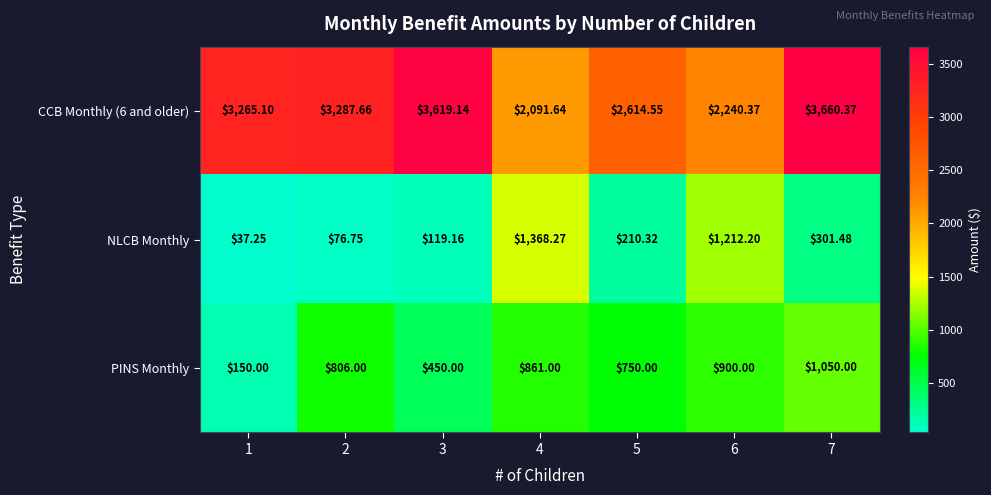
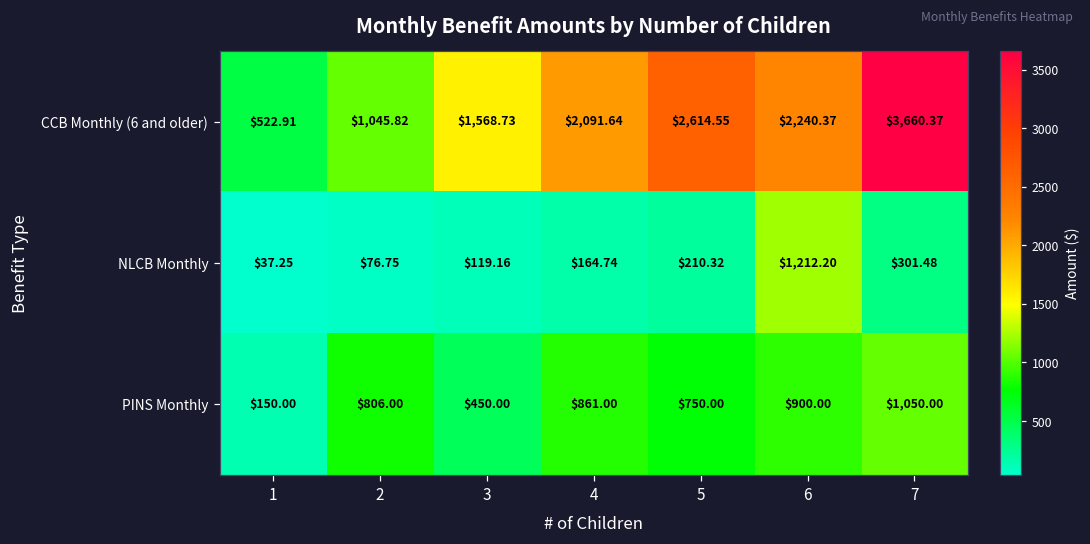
  {
    "CCB Monthly (6 and older)": {
-     "1": "$3,265.10",
-     "2": "$3,287.66",
-     "3": "$3,619.14",
+     "1": "$522.91",
+     "2": "$1,045.82",
+     "3": "$1,568.73",
      "4": "$2,091.64",
      "5": "$2,614.55",
      "6": "$2,240.37",
      "7": "$3,660.37"
    },
    "NLCB Monthly": {
      "1": "$37.25",
      "2": "$76.75",
      "3": "$119.16",
-     "4": "$1,368.27",
+     "4": "$164.74",
      "5": "$210.32",
      "6": "$1,212.20",
      "7": "$301.48"
    },
    "PINS Monthly": {
      "1": "$150.00",
      "2": "$806.00",
      "3": "$450.00",
      "4": "$861.00",
      "5": "$750.00",
      "6": "$900.00",
      "7": "$1,050.00"
    }
  }
